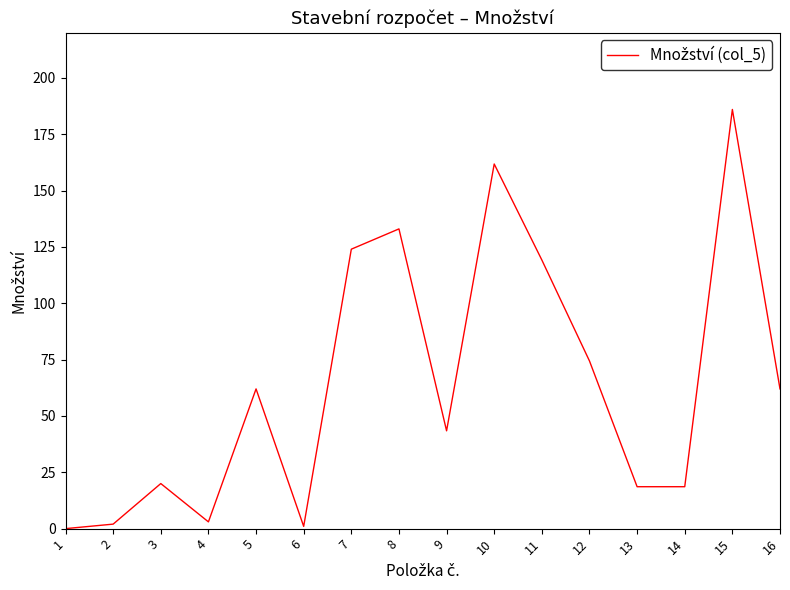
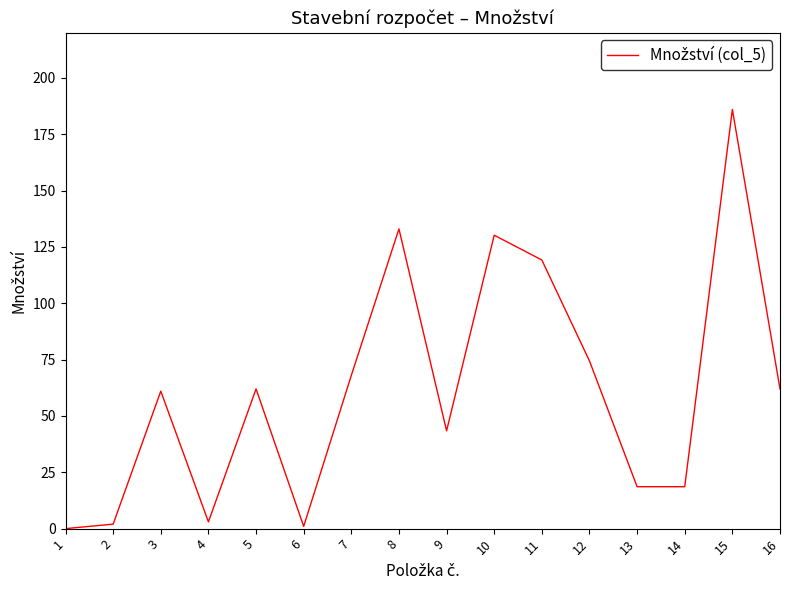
  {
    "1": 0,
    "2": 2,
-   "3": 20,
+   "3": 61,
    "4": 3,
    "5": 62,
    "6": 1,
-   "7": 124,
+   "7": 68,
    "8": 133,
    "9": 43,
-   "10": 162,
+   "10": 130,
    "11": 119,
    "12": 74,
    "13": 19,
    "14": 19,
    "15": 186,
    "16": 62
  }
